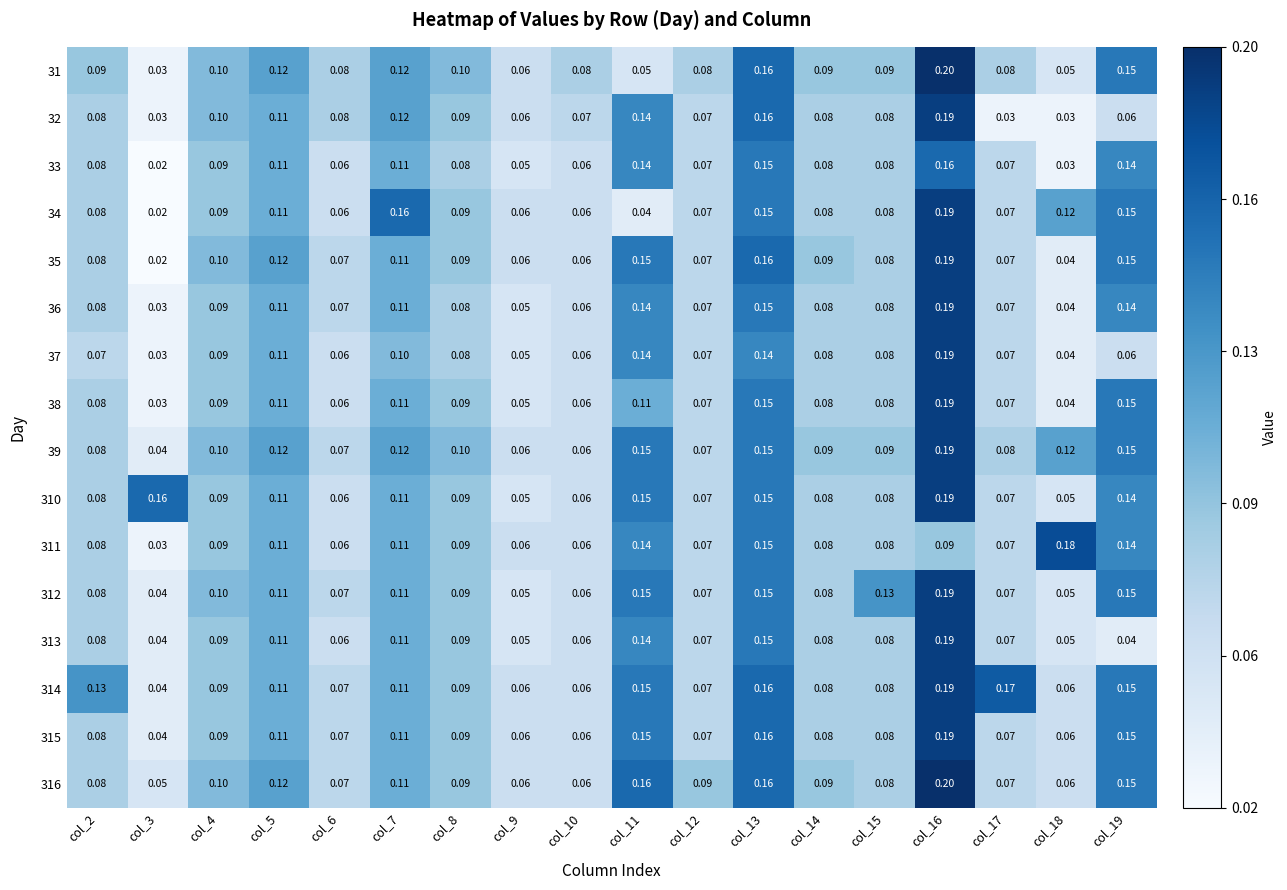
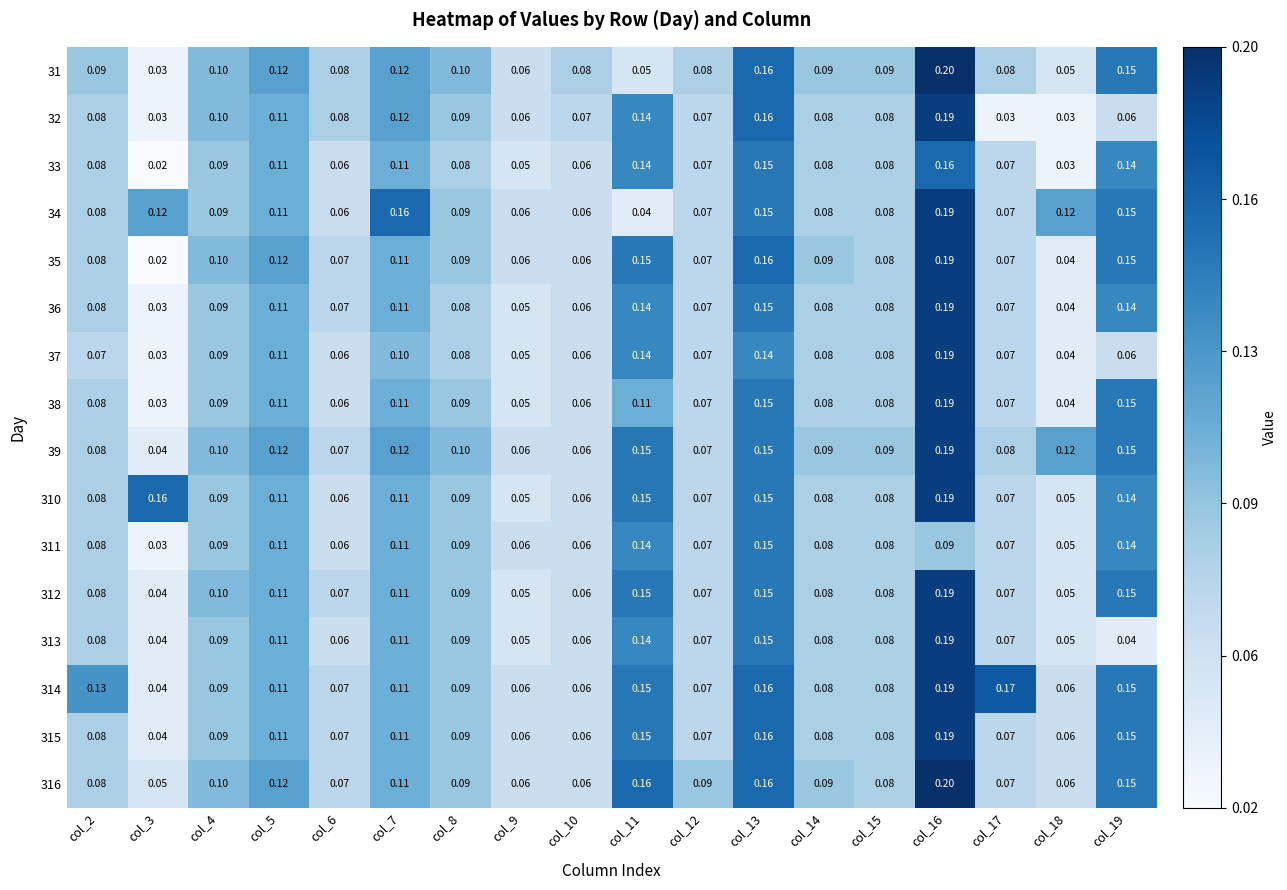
  {
    "34": {
      "col_2": 0.08,
-     "col_3": 0.02,
+     "col_3": 0.12,
      "col_4": 0.09,
      "col_5": 0.11,
      "col_6": 0.06,
      "col_7": 0.16,
      "col_8": 0.09,
      "col_9": 0.06,
      "col_10": 0.06,
      "col_11": 0.04,
      "col_12": 0.07,
      "col_13": 0.15,
      "col_14": 0.08,
      "col_15": 0.08,
      "col_16": 0.19,
      "col_17": 0.07,
      "col_18": 0.12,
      "col_19": 0.15
    },
    "311": {
      "col_2": 0.08,
      "col_3": 0.03,
      "col_4": 0.09,
      "col_5": 0.11,
      "col_6": 0.06,
      "col_7": 0.11,
      "col_8": 0.09,
      "col_9": 0.06,
      "col_10": 0.06,
      "col_11": 0.14,
      "col_12": 0.07,
      "col_13": 0.15,
      "col_14": 0.08,
      "col_15": 0.08,
      "col_16": 0.09,
      "col_17": 0.07,
-     "col_18": 0.18,
+     "col_18": 0.05,
      "col_19": 0.14
    },
    "312": {
      "col_2": 0.08,
      "col_3": 0.04,
      "col_4": 0.10,
      "col_5": 0.11,
      "col_6": 0.07,
      "col_7": 0.11,
      "col_8": 0.09,
      "col_9": 0.05,
      "col_10": 0.06,
      "col_11": 0.15,
      "col_12": 0.07,
      "col_13": 0.15,
      "col_14": 0.08,
-     "col_15": 0.13,
+     "col_15": 0.08,
      "col_16": 0.19,
      "col_17": 0.07,
      "col_18": 0.05,
      "col_19": 0.15
    }
  }
